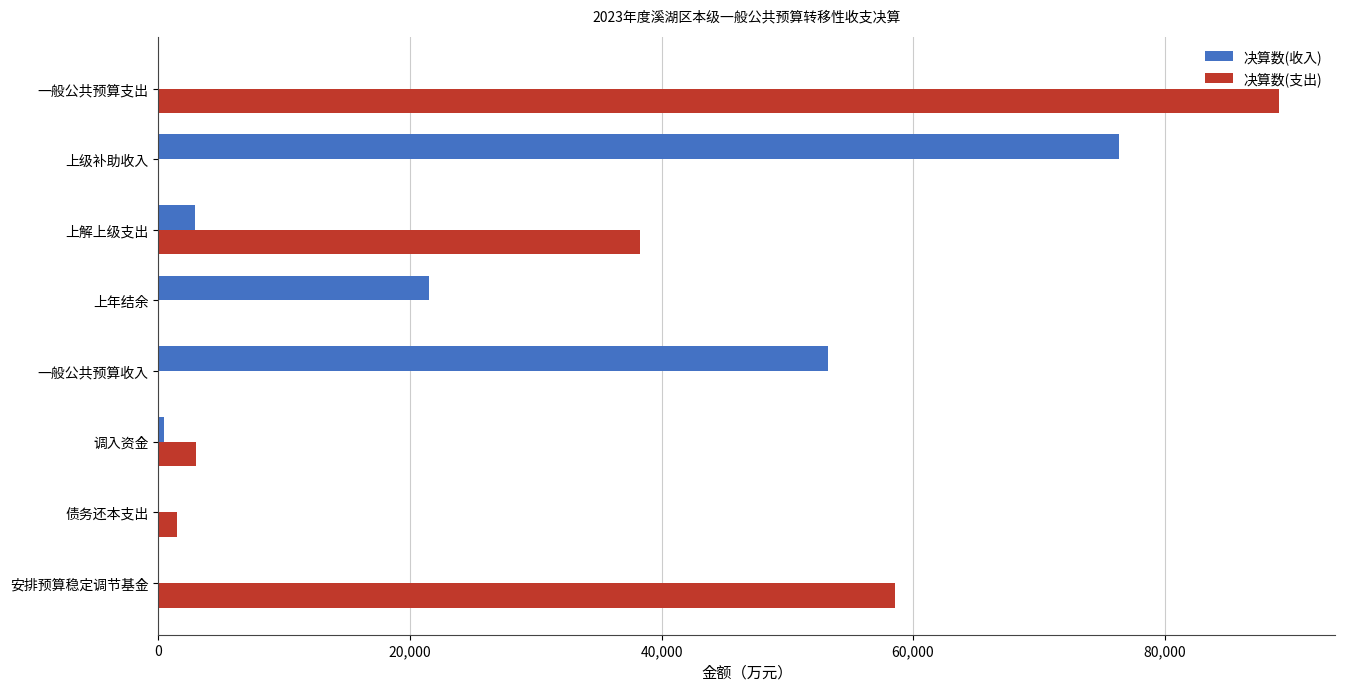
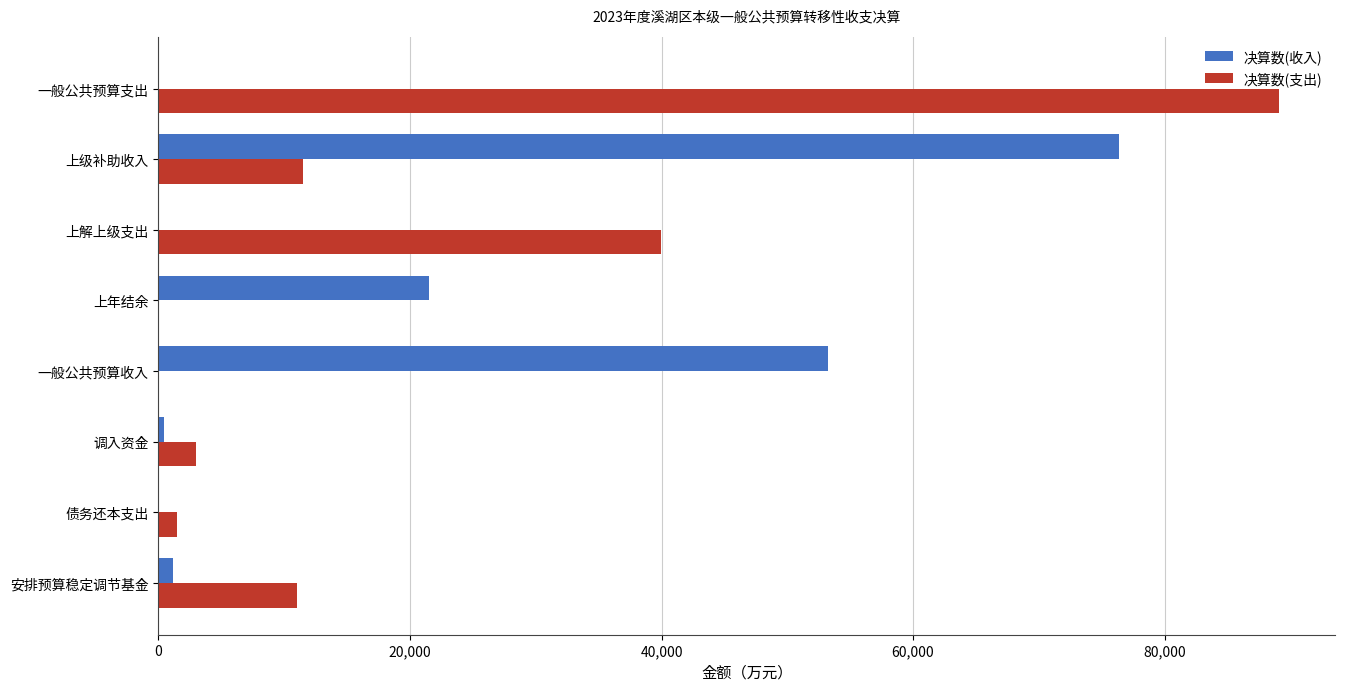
  {
    "决算数(收入)": {
      "一般公共预算支出": "0",
      "上级补助收入": "76,400",
-     "上解上级支出": "2,900",
+     "上解上级支出": "0",
      "上年结余": "21,500",
      "一般公共预算收入": "53,200",
      "调入资金": "400",
      "债务还本支出": "0",
-     "安排预算稳定调节基金": "0"
+     "安排预算稳定调节基金": "1,200"
    },
    "决算数(支出)": {
      "一般公共预算支出": "89,100",
-     "上级补助收入": "0",
-     "上解上级支出": "38,300",
+     "上级补助收入": "11,500",
+     "上解上级支出": "40,000",
      "上年结余": "0",
      "一般公共预算收入": "0",
      "调入资金": "3,000",
      "债务还本支出": "1,500",
-     "安排预算稳定调节基金": "58,600"
+     "安排预算稳定调节基金": "11,000"
    }
  }
